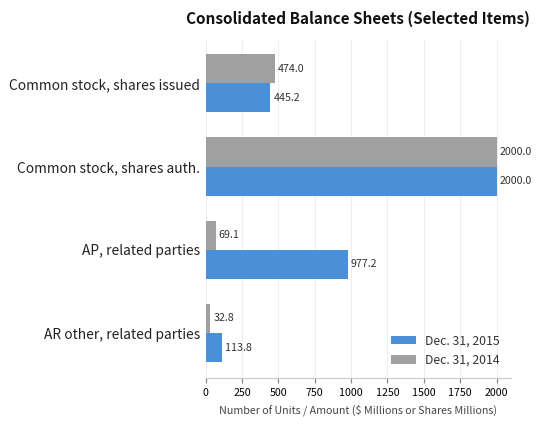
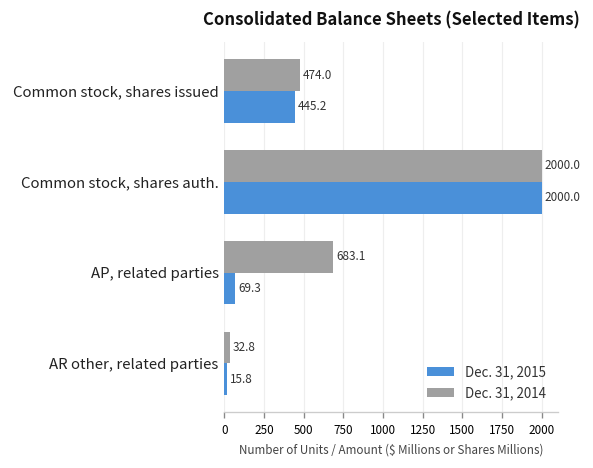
  {
    "Dec. 31, 2015": {
      "Common stock, shares issued": 445.2,
      "Common stock, shares auth.": 2000.0,
-     "AP, related parties": 977.2,
-     "AR other, related parties": 113.8
+     "AP, related parties": 69.3,
+     "AR other, related parties": 15.8
    },
    "Dec. 31, 2014": {
      "Common stock, shares issued": 474.0,
      "Common stock, shares auth.": 2000.0,
-     "AP, related parties": 69.1,
+     "AP, related parties": 683.1,
      "AR other, related parties": 32.8
    }
  }
